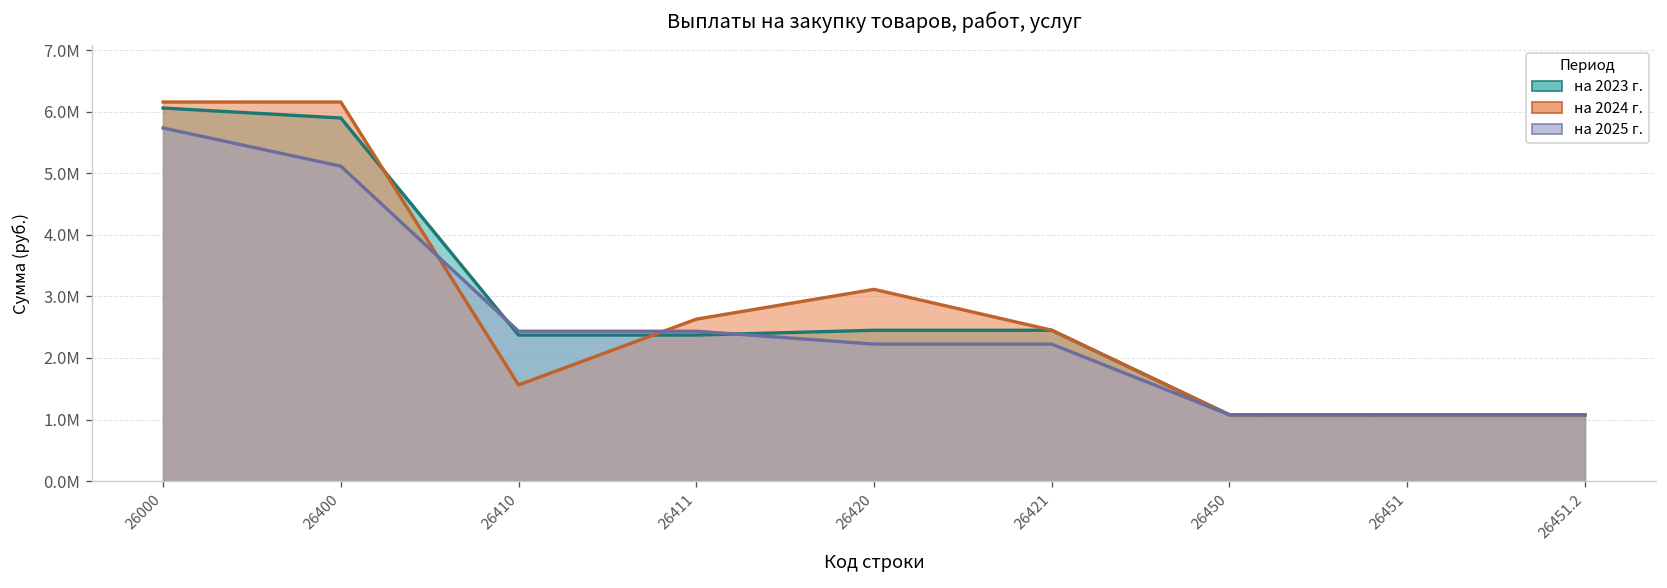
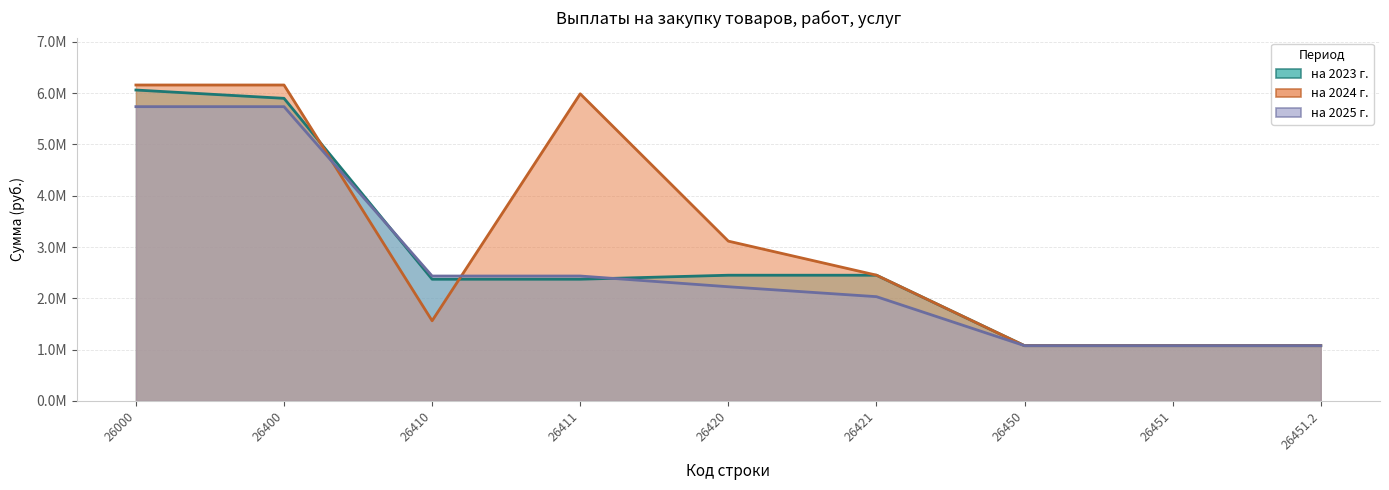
  {
    "на 2023 г.": {
      "26000": 6100000,
      "26400": 5900000,
      "26410": 2400000,
      "26411": 2400000,
      "26420": 2500000
    },
    "на 2024 г.": {
      "26000": 6200000,
      "26400": 6200000,
      "26410": 1600000,
-     "26411": 2600000,
+     "26411": 6000000,
      "26420": 3100000
    },
    "на 2025 г.": {
      "26000": 5700000,
-     "26400": 5100000,
+     "26400": 5700000,
      "26410": 2400000,
      "26411": 2400000,
      "26420": 2200000,
-     "26421": 2200000
+     "26421": 2000000
    }
  }
